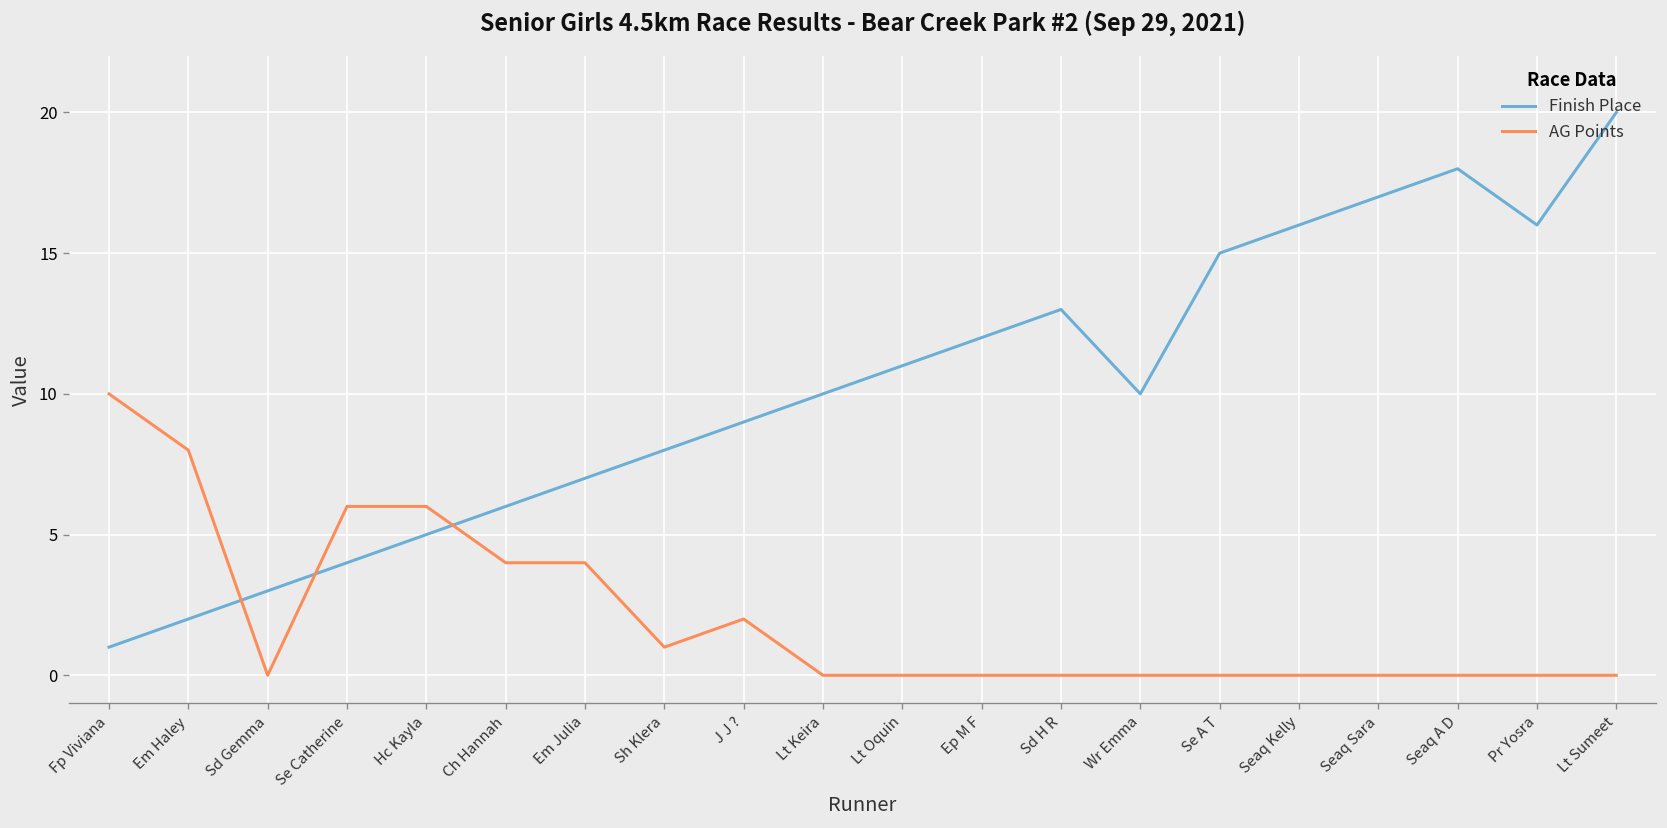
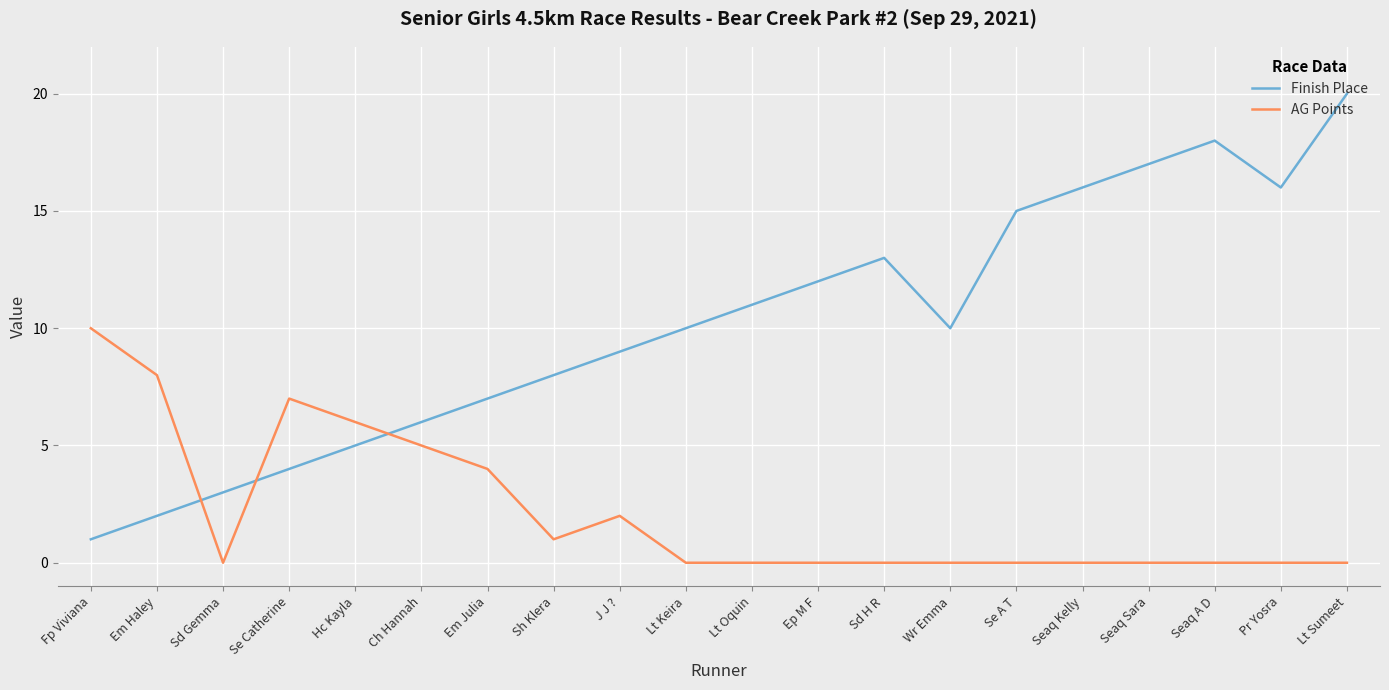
  {
    "Finish Place": {
      "Fp Viviana": 1,
      "Em Haley": 2,
      "Sd Gemma": 3,
      "Se Catherine": 4,
      "Hc Kayla": 5,
      "Ch Hannah": 6,
      "Em Julia": 7,
      "Sh Klera": 8,
      "J J ?": 9,
      "Lt Keira": 10,
      "Lt Oquin": 11,
      "Ep M F": 12,
      "Sd H R": 13,
      "Wr Emma": 10,
      "Se A T": 15,
      "Seaq Kelly": 16,
      "Seaq Sara": 17,
      "Seaq A D": 18,
      "Pr Yosra": 16,
      "Lt Sumeet": 20
    },
    "AG Points": {
      "Fp Viviana": 10,
      "Em Haley": 8,
      "Sd Gemma": 0,
-     "Se Catherine": 6,
+     "Se Catherine": 7,
      "Hc Kayla": 6,
-     "Ch Hannah": 4,
+     "Ch Hannah": 5,
      "Em Julia": 4,
      "Sh Klera": 1,
      "J J ?": 2,
      "Lt Keira": 0,
      "Lt Oquin": 0,
      "Ep M F": 0,
      "Sd H R": 0,
      "Wr Emma": 0,
      "Se A T": 0,
      "Seaq Kelly": 0,
      "Seaq Sara": 0,
      "Seaq A D": 0,
      "Pr Yosra": 0,
      "Lt Sumeet": 0
    }
  }
